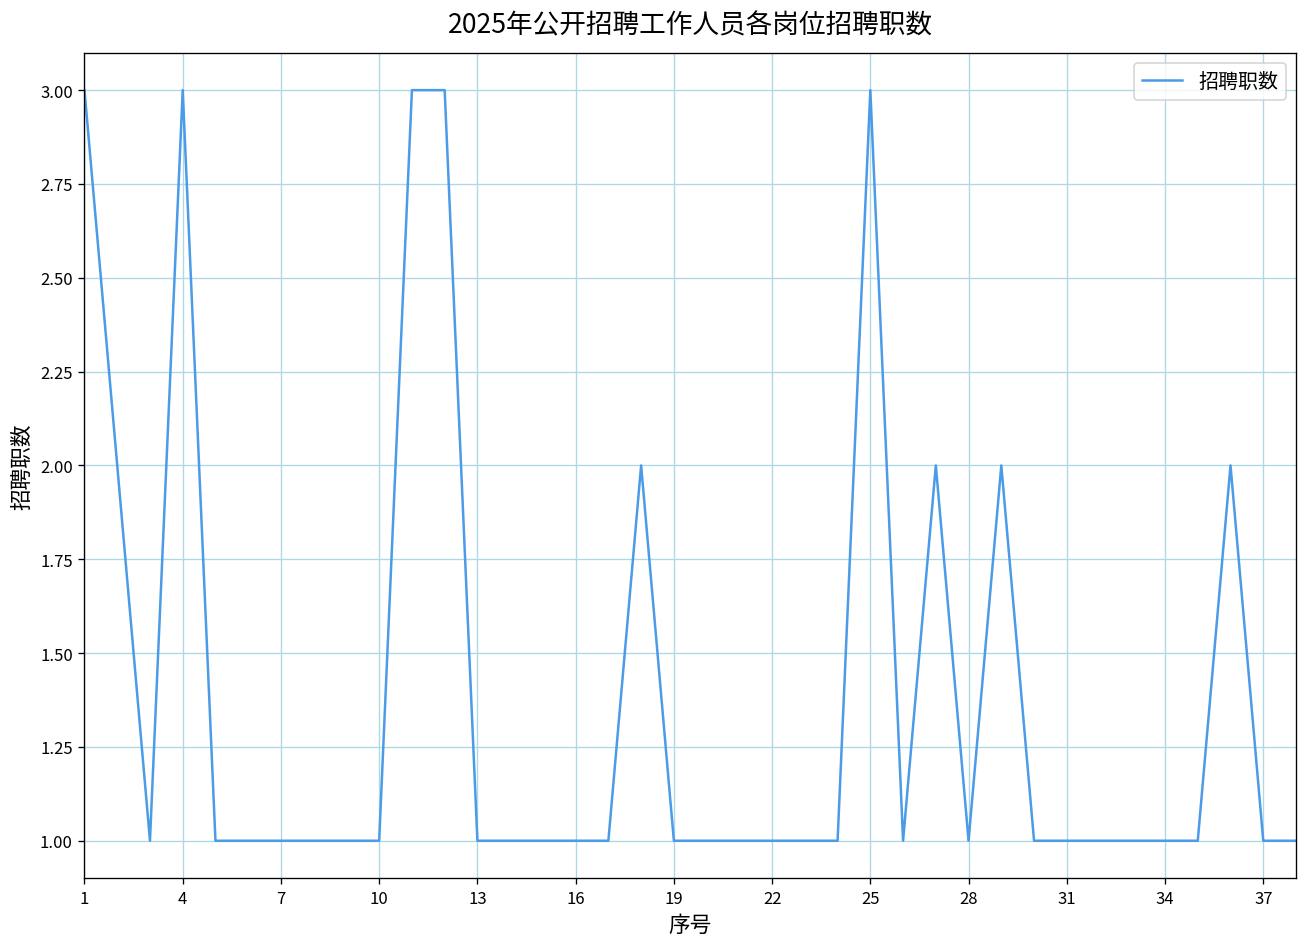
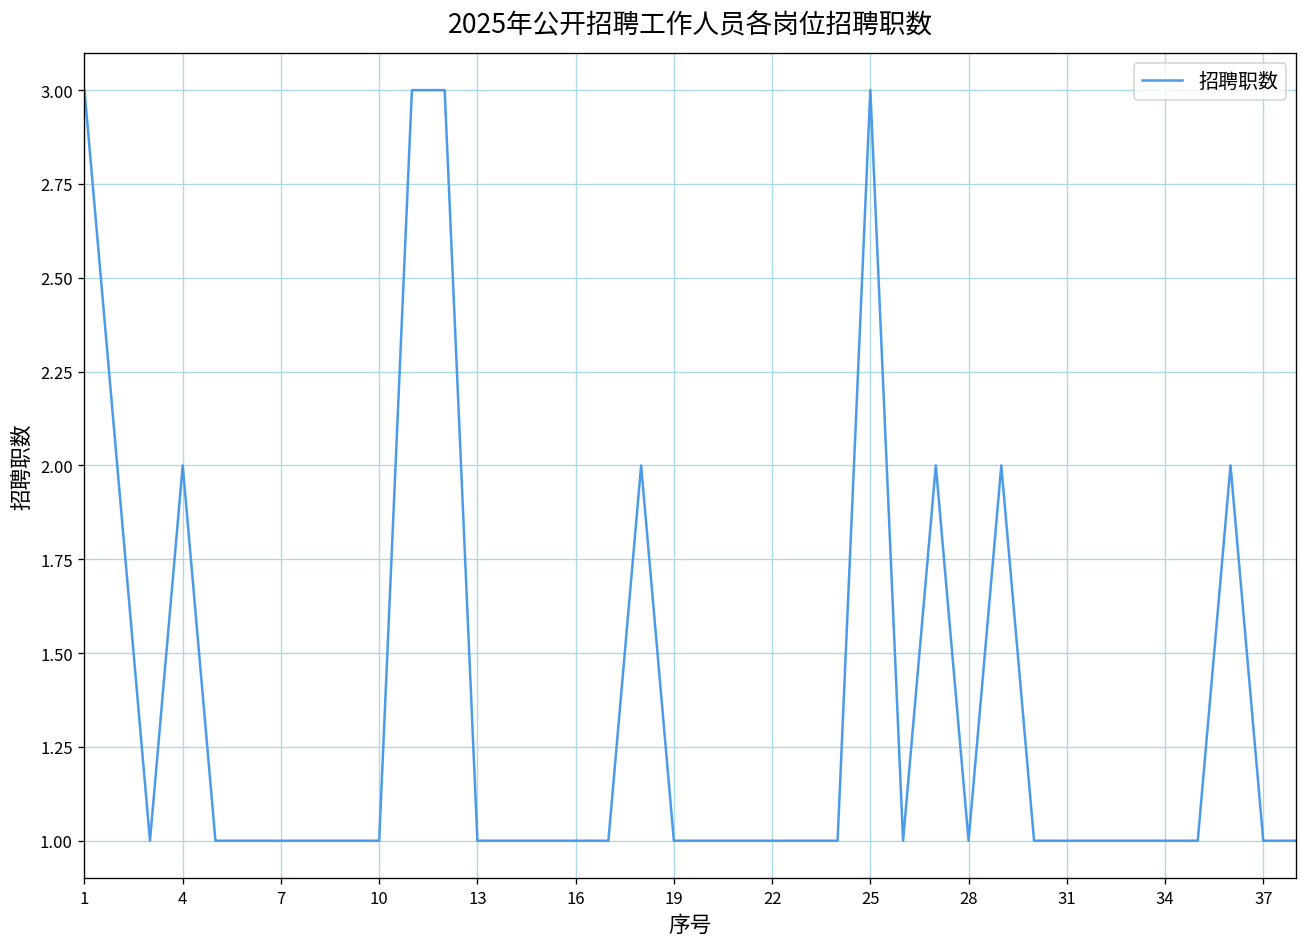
  {
    "1": 3,
-   "4": 3,
+   "4": 2,
    "7": 1,
    "10": 1,
    "13": 1,
    "16": 1,
    "19": 1,
    "22": 1,
    "25": 3,
    "28": 1,
    "31": 1,
    "34": 1,
    "37": 1
  }
